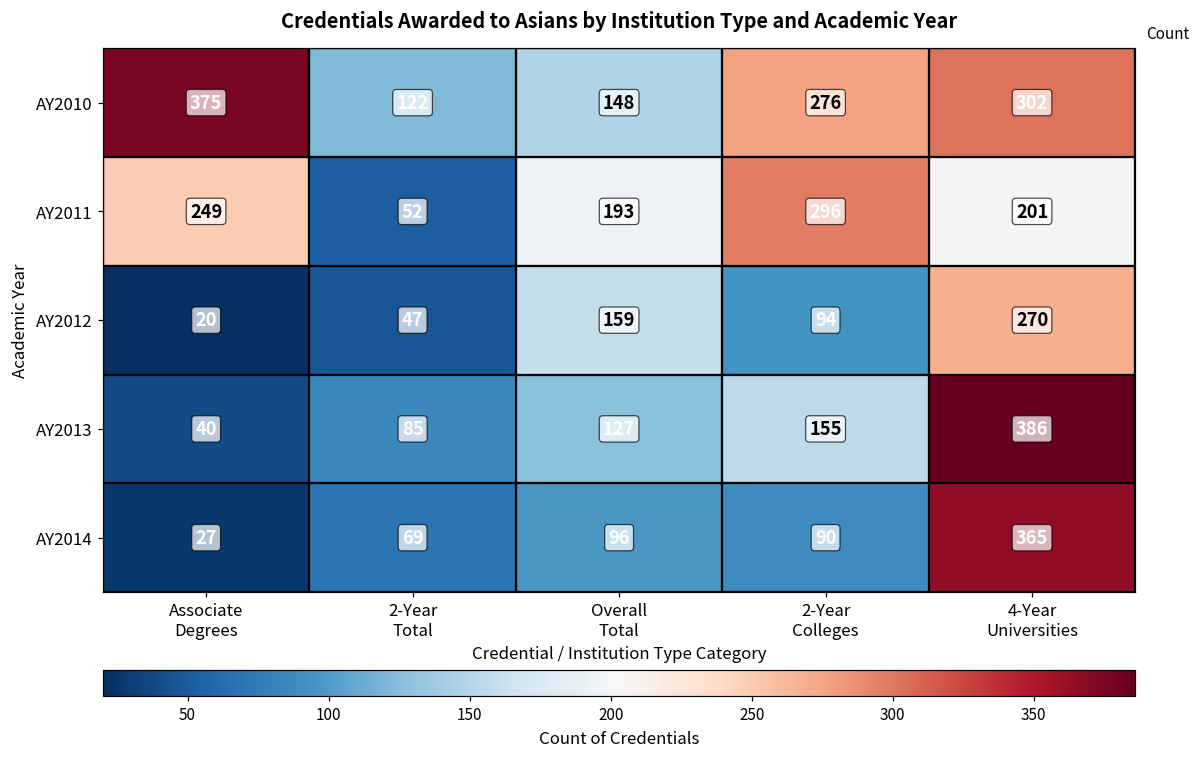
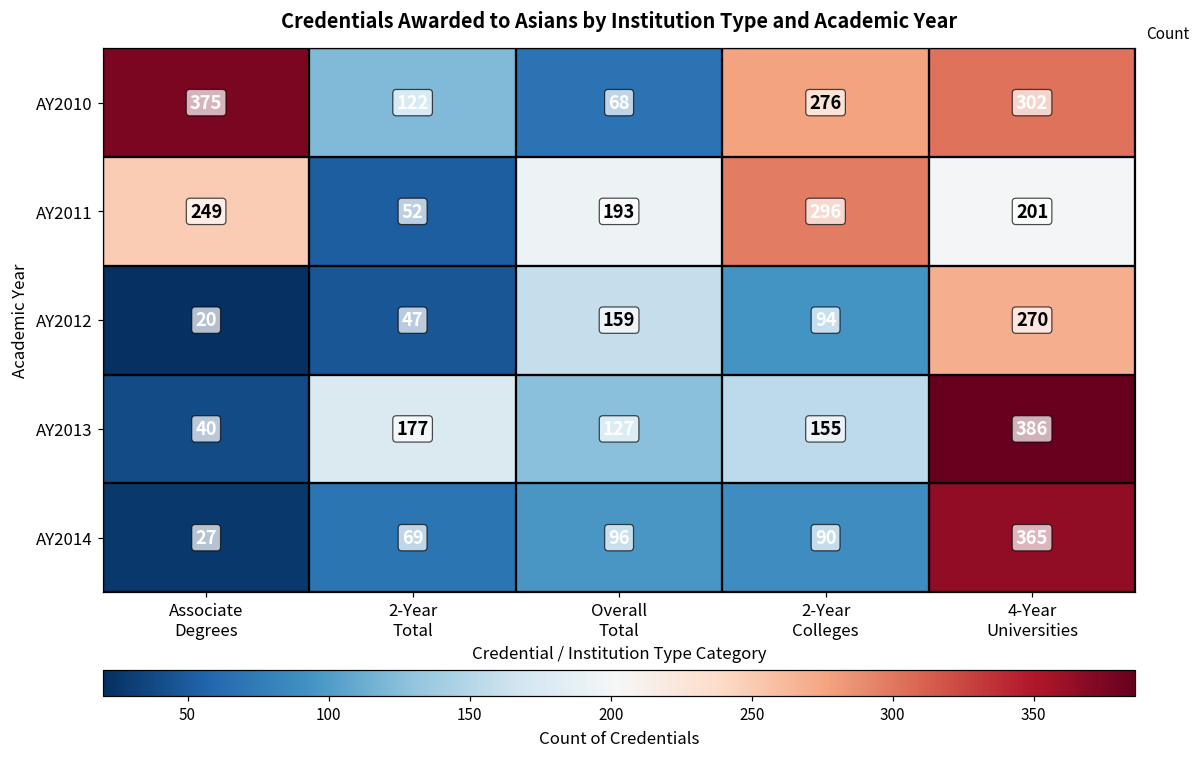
  {
    "AY2010": {
-     "Overall Total": 148
+     "Overall Total": 68
    },
    "AY2013": {
-     "2-Year Total": 85
+     "2-Year Total": 177
    }
  }
